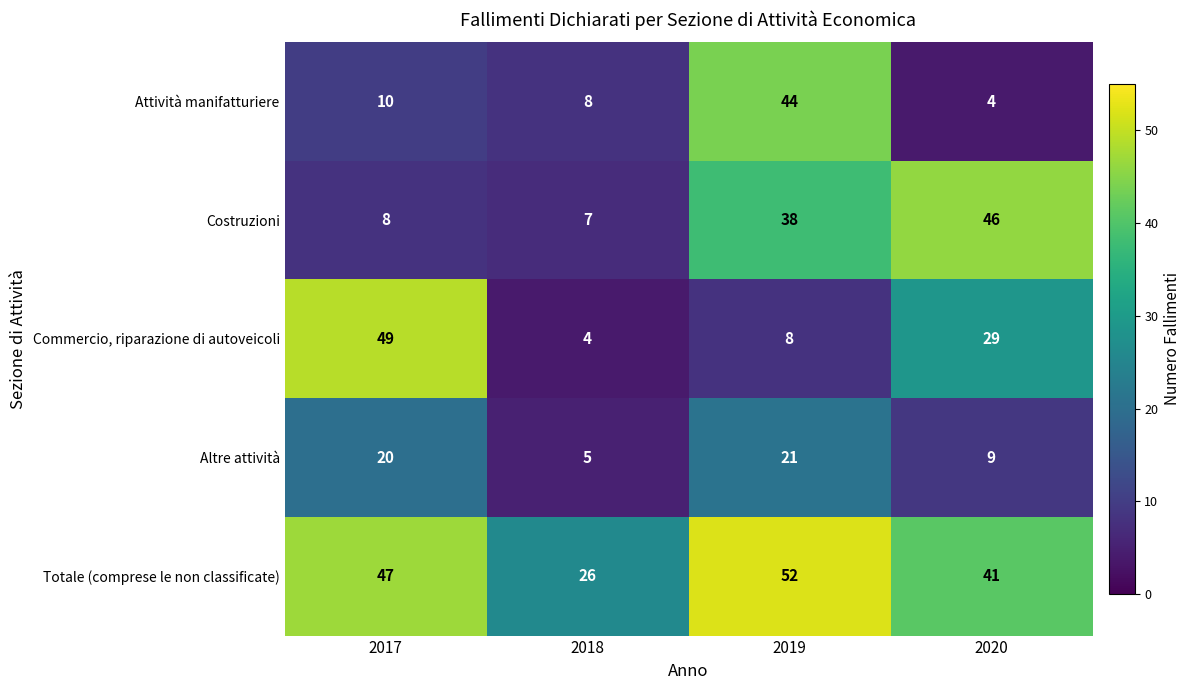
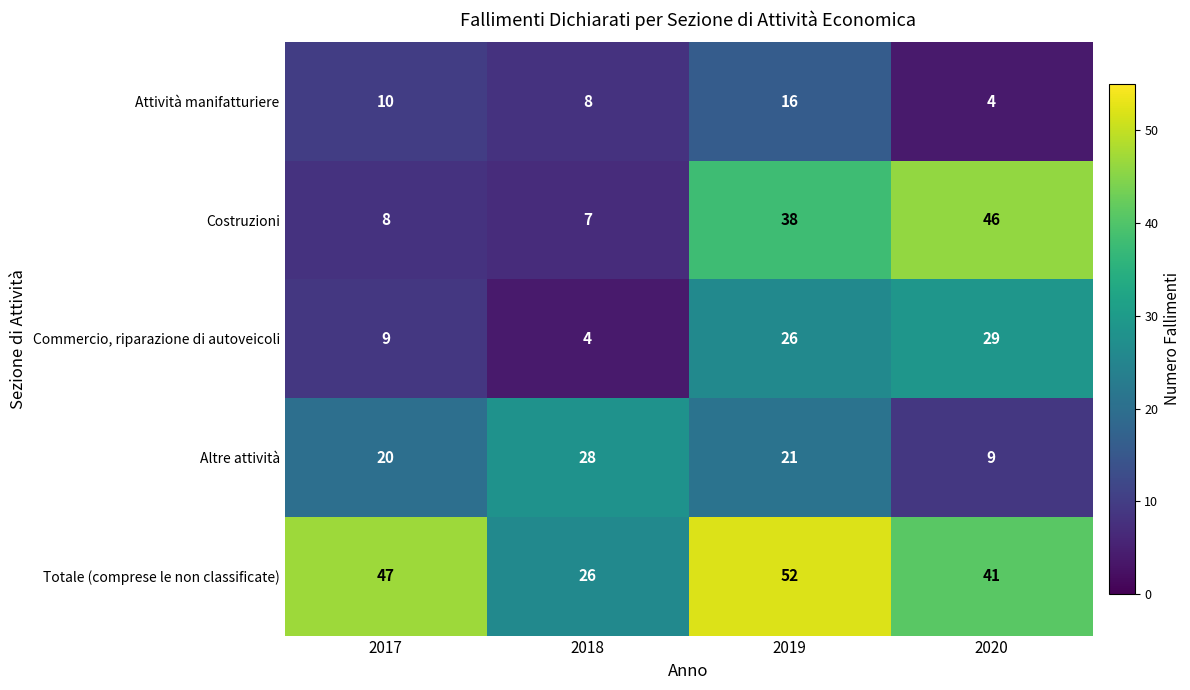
  {
    "Attività manifatturiere": {
      "2017": 10,
      "2018": 8,
-     "2019": 44,
+     "2019": 16,
      "2020": 4
    },
    "Costruzioni": {
      "2017": 8,
      "2018": 7,
      "2019": 38,
      "2020": 46
    },
    "Commercio, riparazione di autoveicoli": {
-     "2017": 49,
+     "2017": 9,
      "2018": 4,
-     "2019": 8,
+     "2019": 26,
      "2020": 29
    },
    "Altre attività": {
      "2017": 20,
-     "2018": 5,
+     "2018": 28,
      "2019": 21,
      "2020": 9
    },
    "Totale (comprese le non classificate)": {
      "2017": 47,
      "2018": 26,
      "2019": 52,
      "2020": 41
    }
  }
